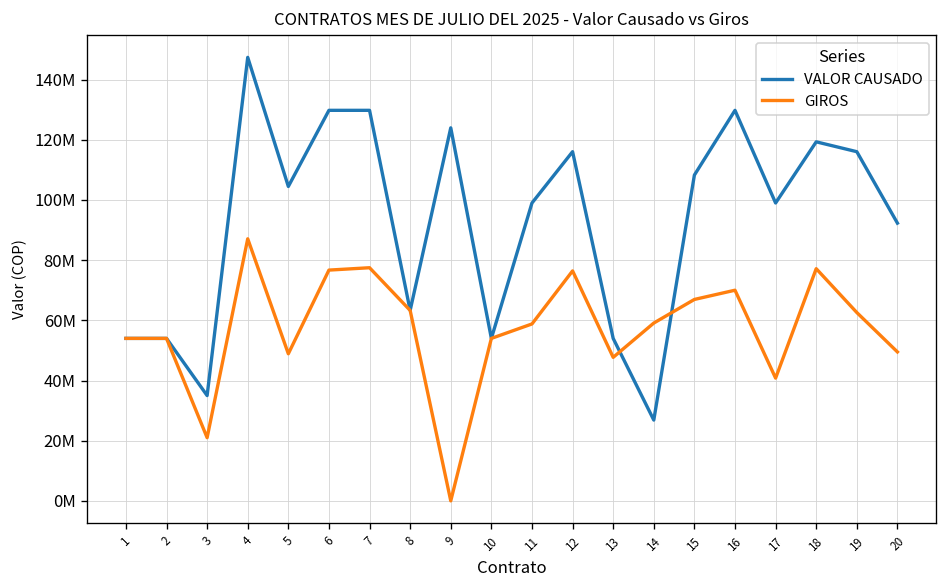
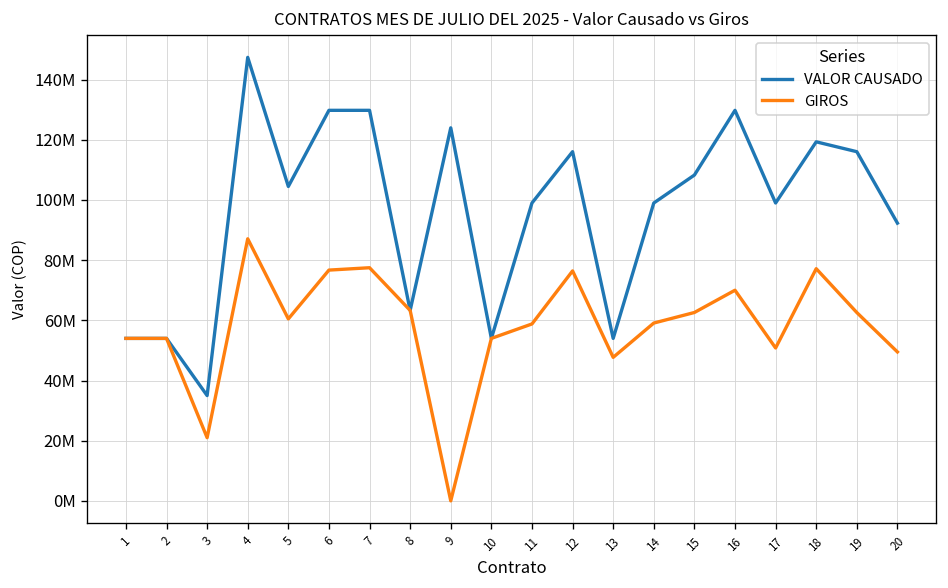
  {
    "VALOR CAUSADO": {
      "3": 35000000,
      "4": 147000000,
      "5": 105000000,
      "6": 130000000,
      "7": 130000000,
      "9": 124000000,
      "11": 99000000,
      "12": 116000000,
      "13": 54000000,
-     "14": 27000000,
+     "14": 99000000,
      "15": 108000000,
      "16": 130000000,
      "17": 99000000,
      "18": 119000000,
      "19": 116000000,
      "20": 92000000
    },
    "GIROS": {
      "3": 21000000,
      "4": 87000000,
-     "5": 49000000,
+     "5": 60000000,
      "6": 77000000,
      "7": 77000000,
      "9": 0,
      "11": 59000000,
      "12": 76000000,
      "13": 48000000,
      "14": 59000000,
-     "15": 67000000,
+     "15": 63000000,
      "16": 70000000,
-     "17": 41000000,
+     "17": 51000000,
      "18": 77000000,
      "19": 63000000,
      "20": 50000000
    }
  }
